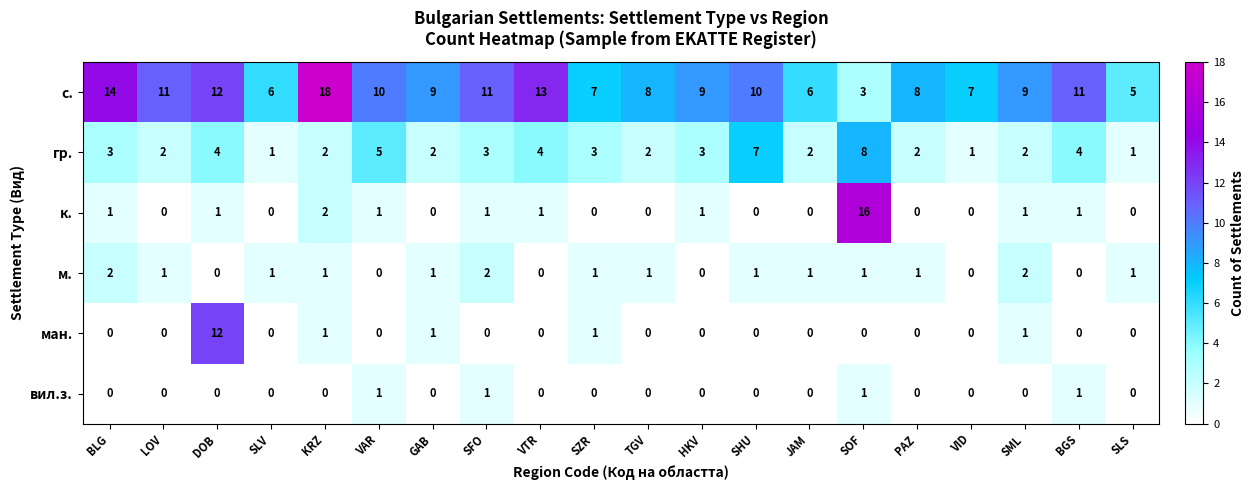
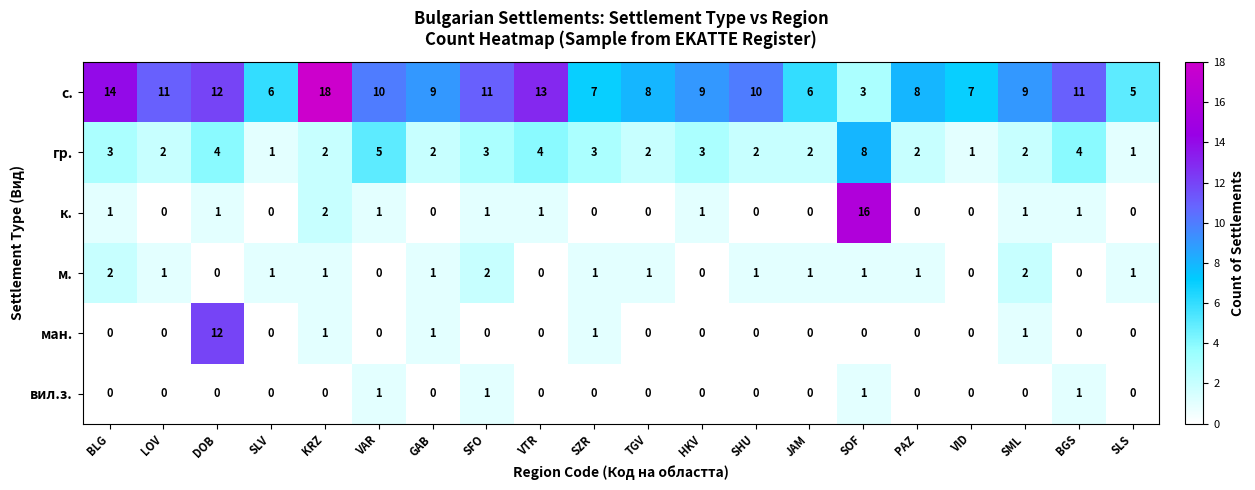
  {
    "с.": {
      "BLG": 14,
      "LOV": 11,
      "DOB": 12,
      "SLV": 6,
      "KRZ": 18,
      "VAR": 10,
      "GAB": 9,
      "SFO": 11,
      "VTR": 13,
      "SZR": 7,
      "TGV": 8,
      "HKV": 9,
      "SHU": 10,
      "JAM": 6,
      "SOF": 3,
      "PAZ": 8,
      "VID": 7,
      "SML": 9,
      "BGS": 11,
      "SLS": 5
    },
    "гр.": {
      "BLG": 3,
      "LOV": 2,
      "DOB": 4,
      "SLV": 1,
      "KRZ": 2,
      "VAR": 5,
      "GAB": 2,
      "SFO": 3,
      "VTR": 4,
      "SZR": 3,
      "TGV": 2,
      "HKV": 3,
-     "SHU": 7,
+     "SHU": 2,
      "JAM": 2,
      "SOF": 8,
      "PAZ": 2,
      "VID": 1,
      "SML": 2,
      "BGS": 4,
      "SLS": 1
    },
    "к.": {
      "BLG": 1,
      "LOV": 0,
      "DOB": 1,
      "SLV": 0,
      "KRZ": 2,
      "VAR": 1,
      "GAB": 0,
      "SFO": 1,
      "VTR": 1,
      "SZR": 0,
      "TGV": 0,
      "HKV": 1,
      "SHU": 0,
      "JAM": 0,
      "SOF": 16,
      "PAZ": 0,
      "VID": 0,
      "SML": 1,
      "BGS": 1,
      "SLS": 0
    },
    "м.": {
      "BLG": 2,
      "LOV": 1,
      "DOB": 0,
      "SLV": 1,
      "KRZ": 1,
      "VAR": 0,
      "GAB": 1,
      "SFO": 2,
      "VTR": 0,
      "SZR": 1,
      "TGV": 1,
      "HKV": 0,
      "SHU": 1,
      "JAM": 1,
      "SOF": 1,
      "PAZ": 1,
      "VID": 0,
      "SML": 2,
      "BGS": 0,
      "SLS": 1
    },
    "ман.": {
      "BLG": 0,
      "LOV": 0,
      "DOB": 12,
      "SLV": 0,
      "KRZ": 1,
      "VAR": 0,
      "GAB": 1,
      "SFO": 0,
      "VTR": 0,
      "SZR": 1,
      "TGV": 0,
      "HKV": 0,
      "SHU": 0,
      "JAM": 0,
      "SOF": 0,
      "PAZ": 0,
      "VID": 0,
      "SML": 1,
      "BGS": 0,
      "SLS": 0
    },
    "вил.з.": {
      "BLG": 0,
      "LOV": 0,
      "DOB": 0,
      "SLV": 0,
      "KRZ": 0,
      "VAR": 1,
      "GAB": 0,
      "SFO": 1,
      "VTR": 0,
      "SZR": 0,
      "TGV": 0,
      "HKV": 0,
      "SHU": 0,
      "JAM": 0,
      "SOF": 1,
      "PAZ": 0,
      "VID": 0,
      "SML": 0,
      "BGS": 1,
      "SLS": 0
    }
  }
